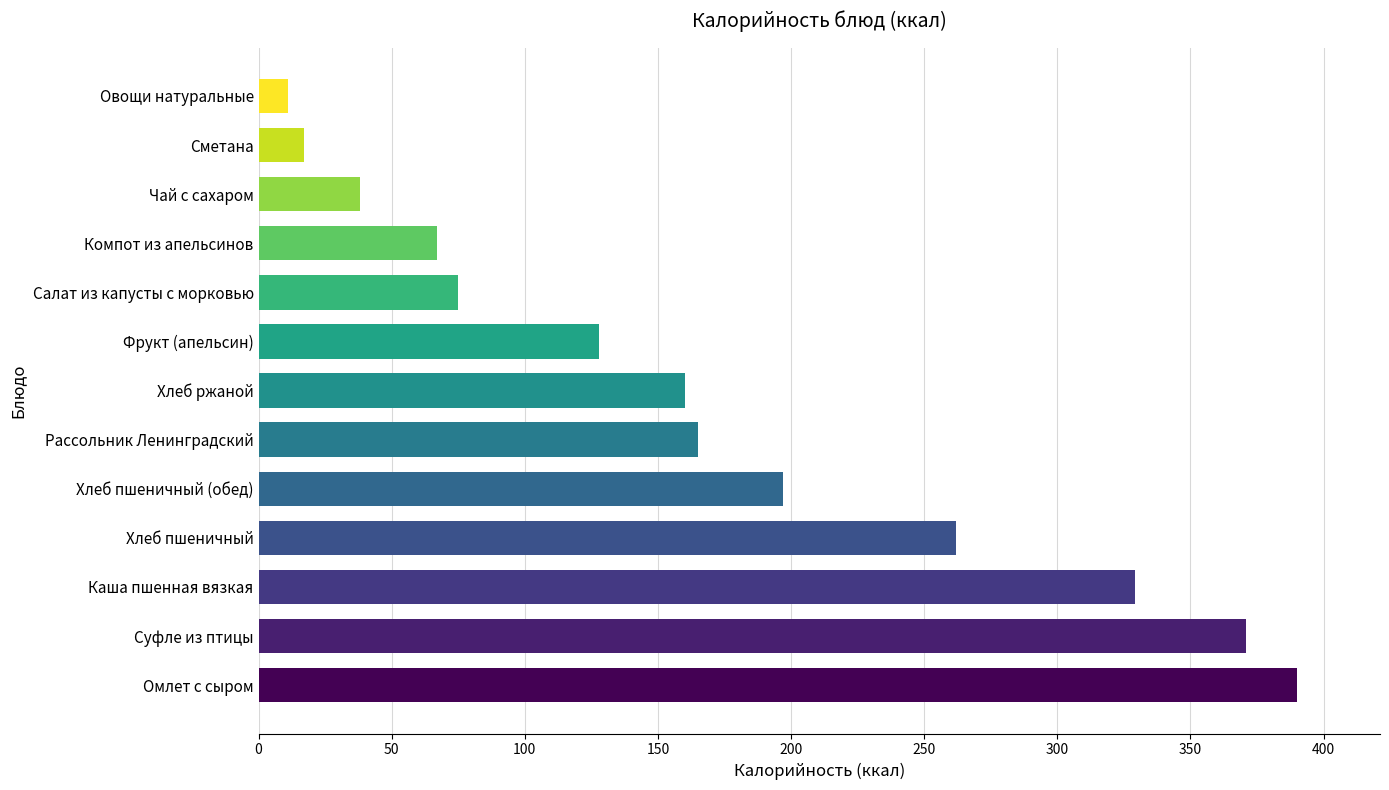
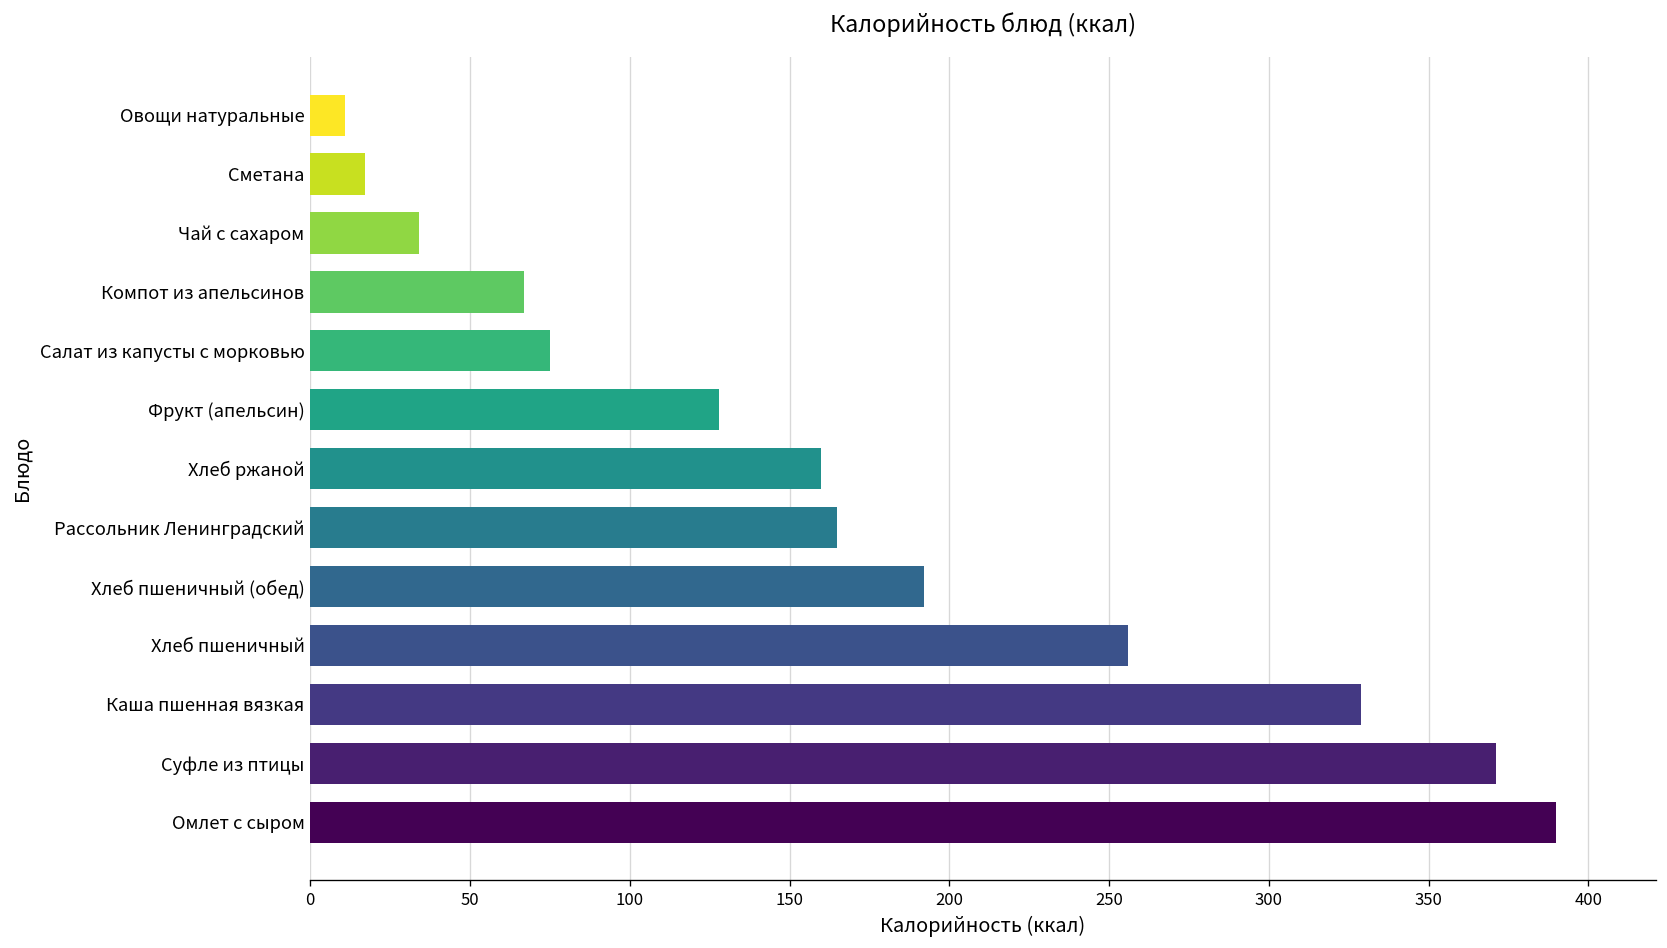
  {
    "Овощи натуральные": 11,
    "Сметана": 17,
-   "Чай с сахаром": 38,
+   "Чай с сахаром": 34,
    "Компот из апельсинов": 67,
    "Салат из капусты с морковью": 75,
    "Фрукт (апельсин)": 128,
    "Хлеб ржаной": 160,
    "Рассольник Ленинградский": 165,
-   "Хлеб пшеничный (обед)": 197,
-   "Хлеб пшеничный": 262,
+   "Хлеб пшеничный (обед)": 192,
+   "Хлеб пшеничный": 256,
    "Каша пшенная вязкая": 329,
    "Суфле из птицы": 371,
    "Омлет с сыром": 390
  }
